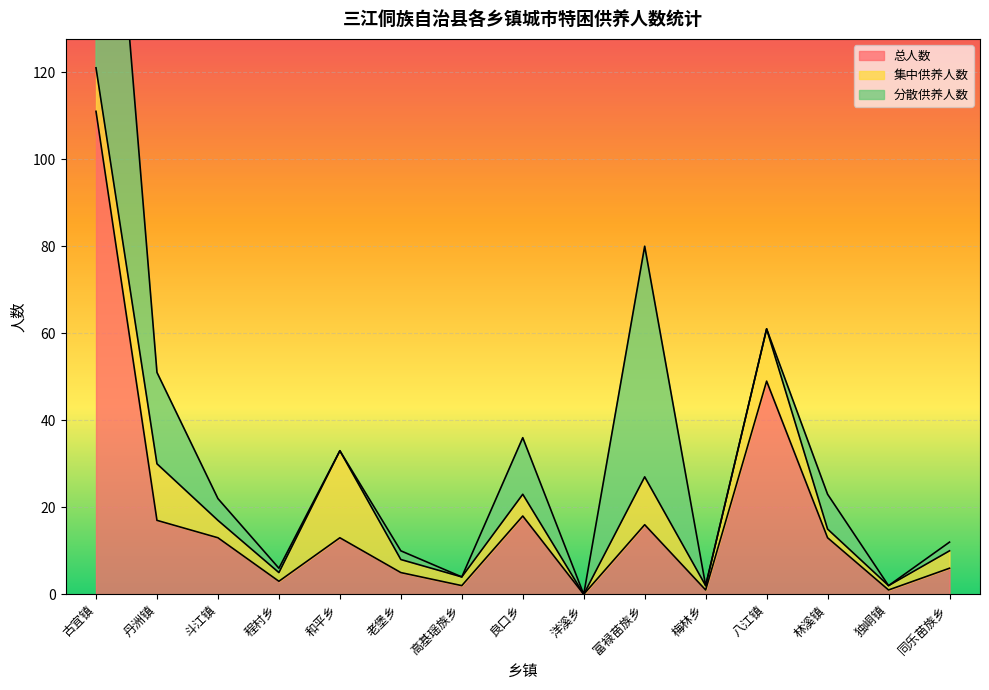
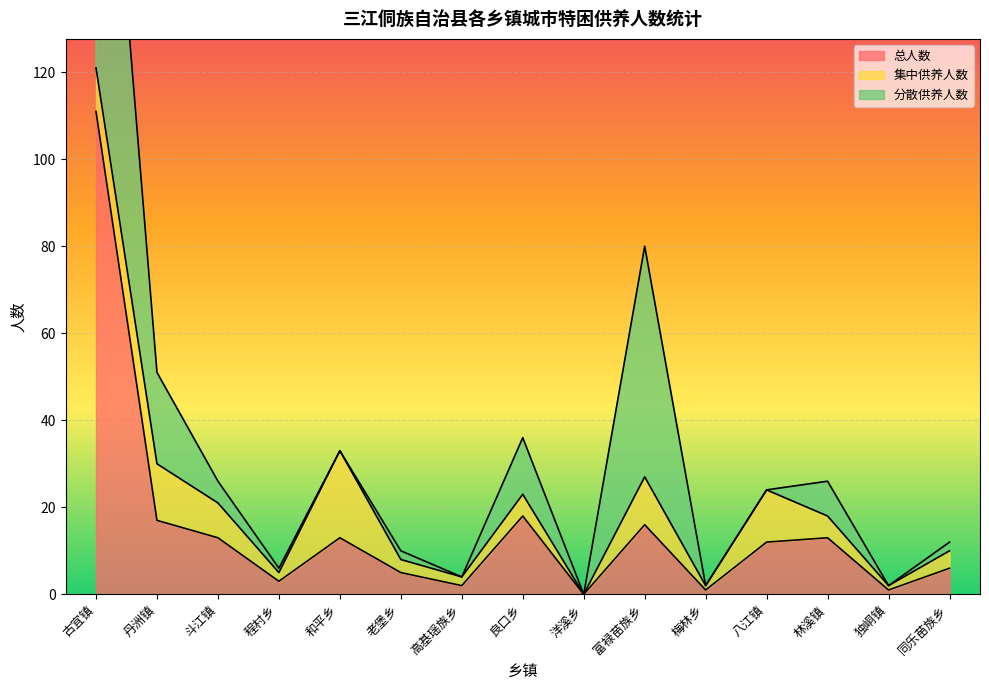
  {
    "总人数": {
      "古宜镇": 111,
      "丹洲镇": 17,
      "斗江镇": 13,
      "程村乡": 3,
      "和平乡": 13,
      "老堡乡": 5,
      "高基瑶族乡": 2,
      "良口乡": 18,
      "富禄苗族乡": 16,
      "梅林乡": 1,
-     "八江镇": 49,
+     "八江镇": 12,
      "林溪镇": 13,
      "独峒镇": 1,
      "同乐苗族乡": 6
    },
    "集中供养人数": {
      "古宜镇": 10,
      "丹洲镇": 13,
-     "斗江镇": 4,
+     "斗江镇": 8,
      "程村乡": 2,
      "老堡乡": 3,
      "良口乡": 5,
      "富禄苗族乡": 11,
-     "林溪镇": 2,
+     "林溪镇": 5,
      "同乐苗族乡": 4
    },
    "分散供养人数": {
      "丹洲镇": 21,
      "斗江镇": 5,
      "程村乡": 1,
      "老堡乡": 2,
      "良口乡": 13,
      "富禄苗族乡": 53,
      "林溪镇": 8,
      "同乐苗族乡": 2
    }
  }
